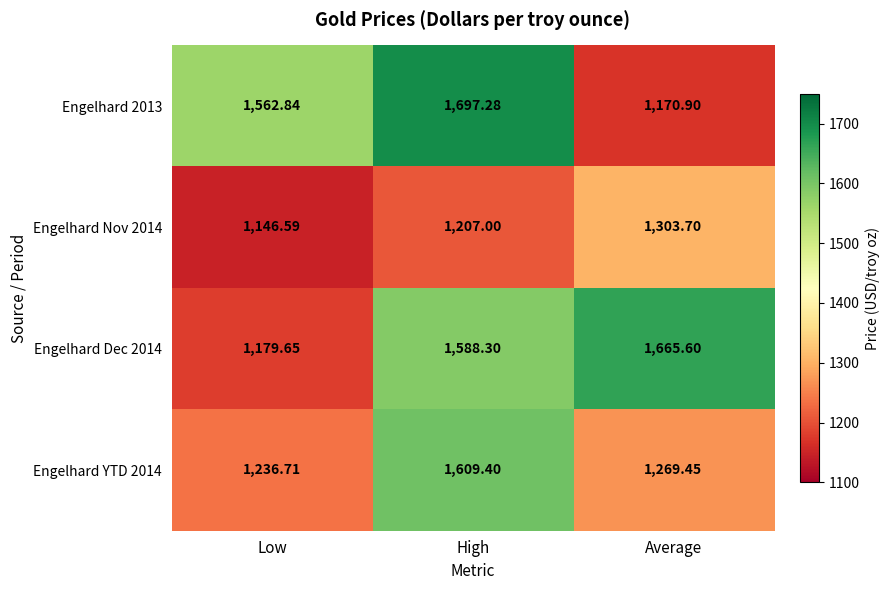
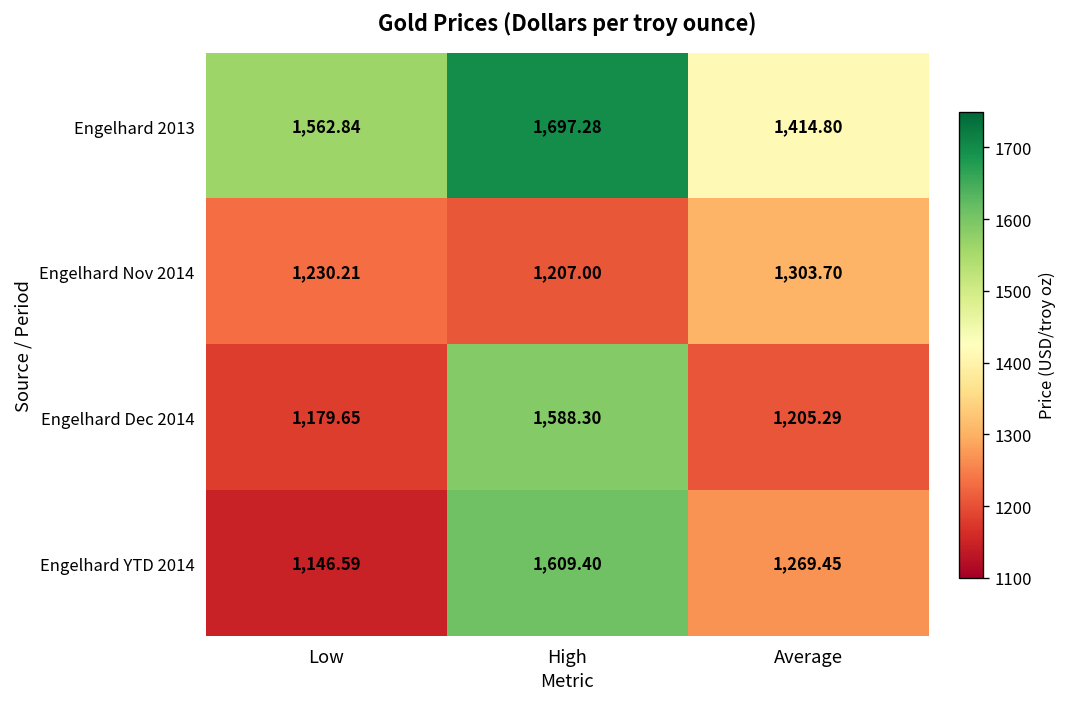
  {
    "Engelhard 2013": {
      "Low": "1,562.84",
      "High": "1,697.28",
-     "Average": "1,170.90"
+     "Average": "1,414.80"
    },
    "Engelhard Nov 2014": {
-     "Low": "1,146.59",
+     "Low": "1,230.21",
      "High": "1,207.00",
      "Average": "1,303.70"
    },
    "Engelhard Dec 2014": {
      "Low": "1,179.65",
      "High": "1,588.30",
-     "Average": "1,665.60"
+     "Average": "1,205.29"
    },
    "Engelhard YTD 2014": {
-     "Low": "1,236.71",
+     "Low": "1,146.59",
      "High": "1,609.40",
      "Average": "1,269.45"
    }
  }
